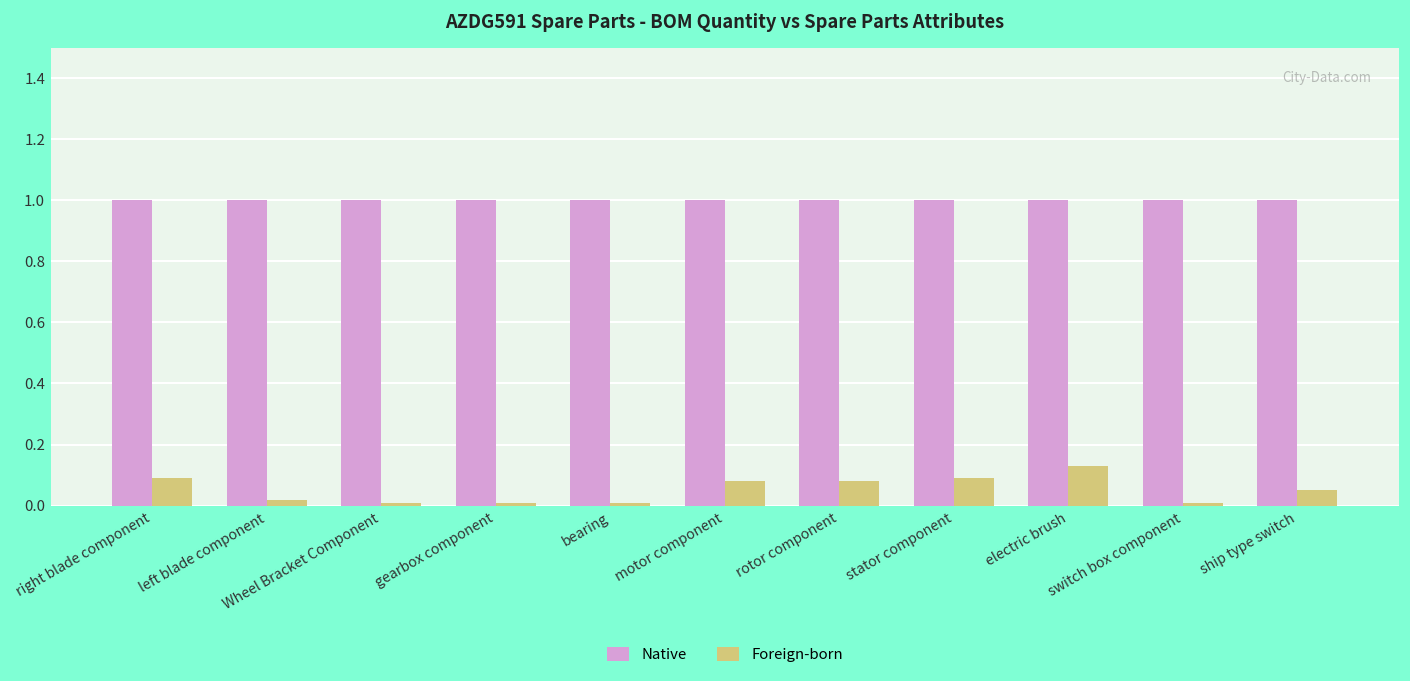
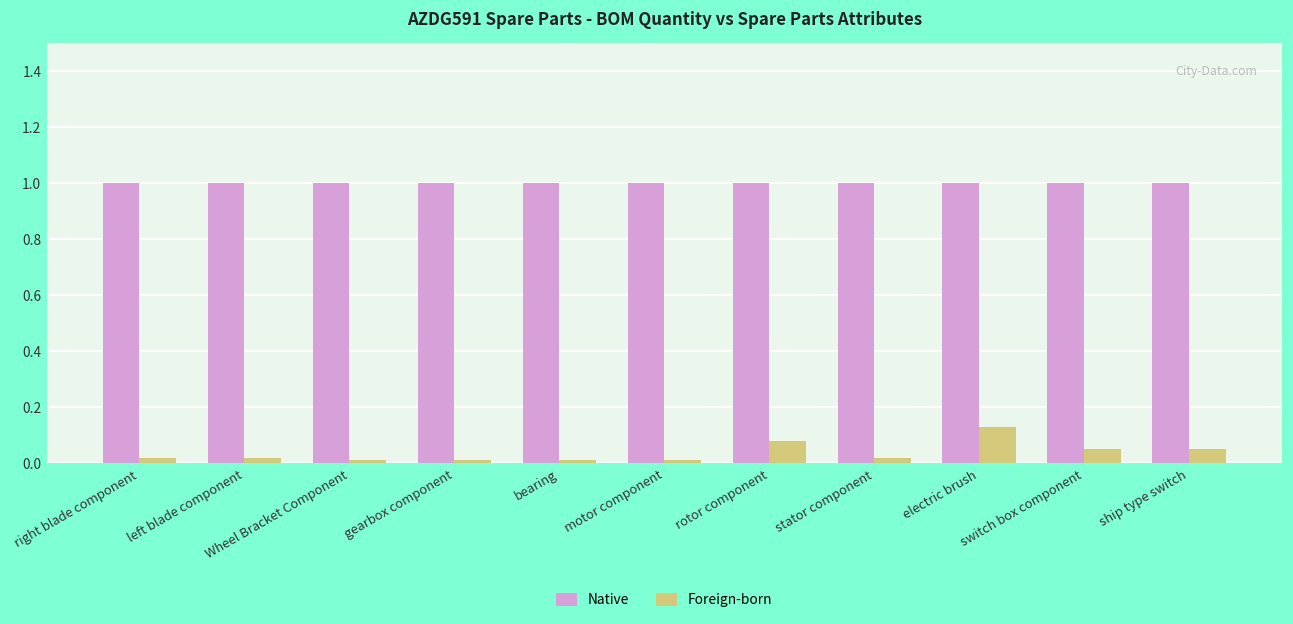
  {
    "Native": {
      "right blade component": 1.00,
      "left blade component": 1.00,
      "Wheel Bracket Component": 1.00,
      "gearbox component": 1.00,
      "bearing": 1.00,
      "motor component": 1.00,
      "rotor component": 1.00,
      "stator component": 1.00,
      "electric brush": 1.00,
      "switch box component": 1.00,
      "ship type switch": 1.00
    },
    "Foreign-born": {
-     "right blade component": 0.09,
+     "right blade component": 0.02,
      "left blade component": 0.02,
      "Wheel Bracket Component": 0.01,
      "gearbox component": 0.01,
      "bearing": 0.01,
-     "motor component": 0.08,
+     "motor component": 0.01,
      "rotor component": 0.08,
-     "stator component": 0.09,
+     "stator component": 0.02,
      "electric brush": 0.13,
-     "switch box component": 0.01,
+     "switch box component": 0.05,
      "ship type switch": 0.05
    }
  }
